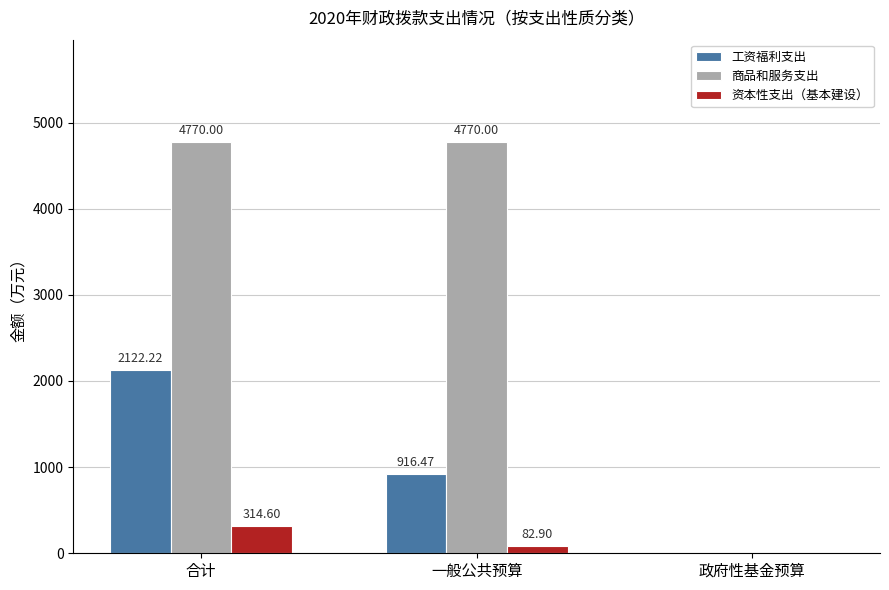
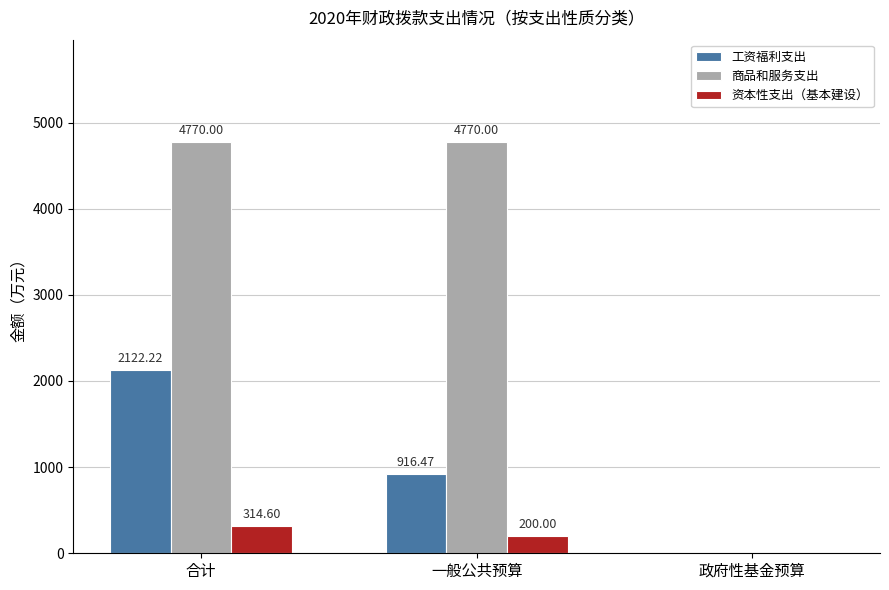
  {
    "工资福利支出": {
      "合计": 2122.22,
      "一般公共预算": 916.47
    },
    "商品和服务支出": {
      "合计": 4770.00,
      "一般公共预算": 4770.00
    },
    "资本性支出（基本建设）": {
      "合计": 314.60,
-     "一般公共预算": 82.90
+     "一般公共预算": 200.00
    }
  }
